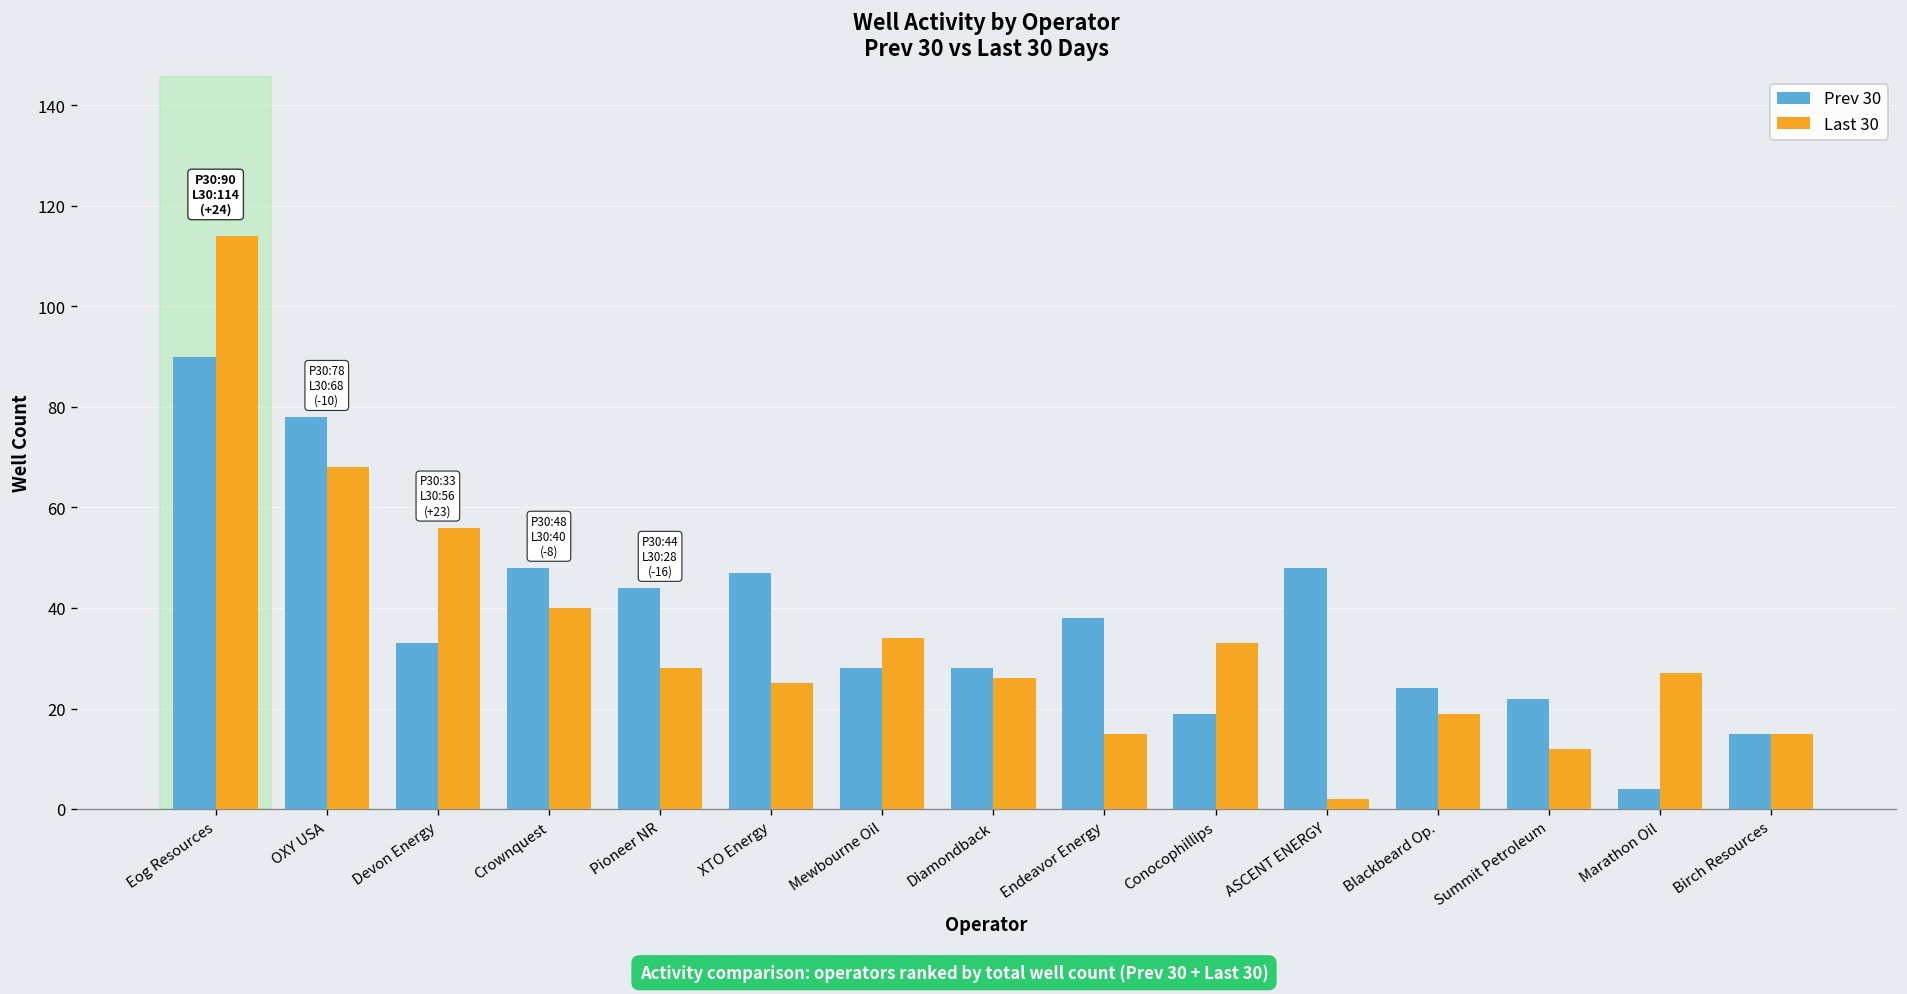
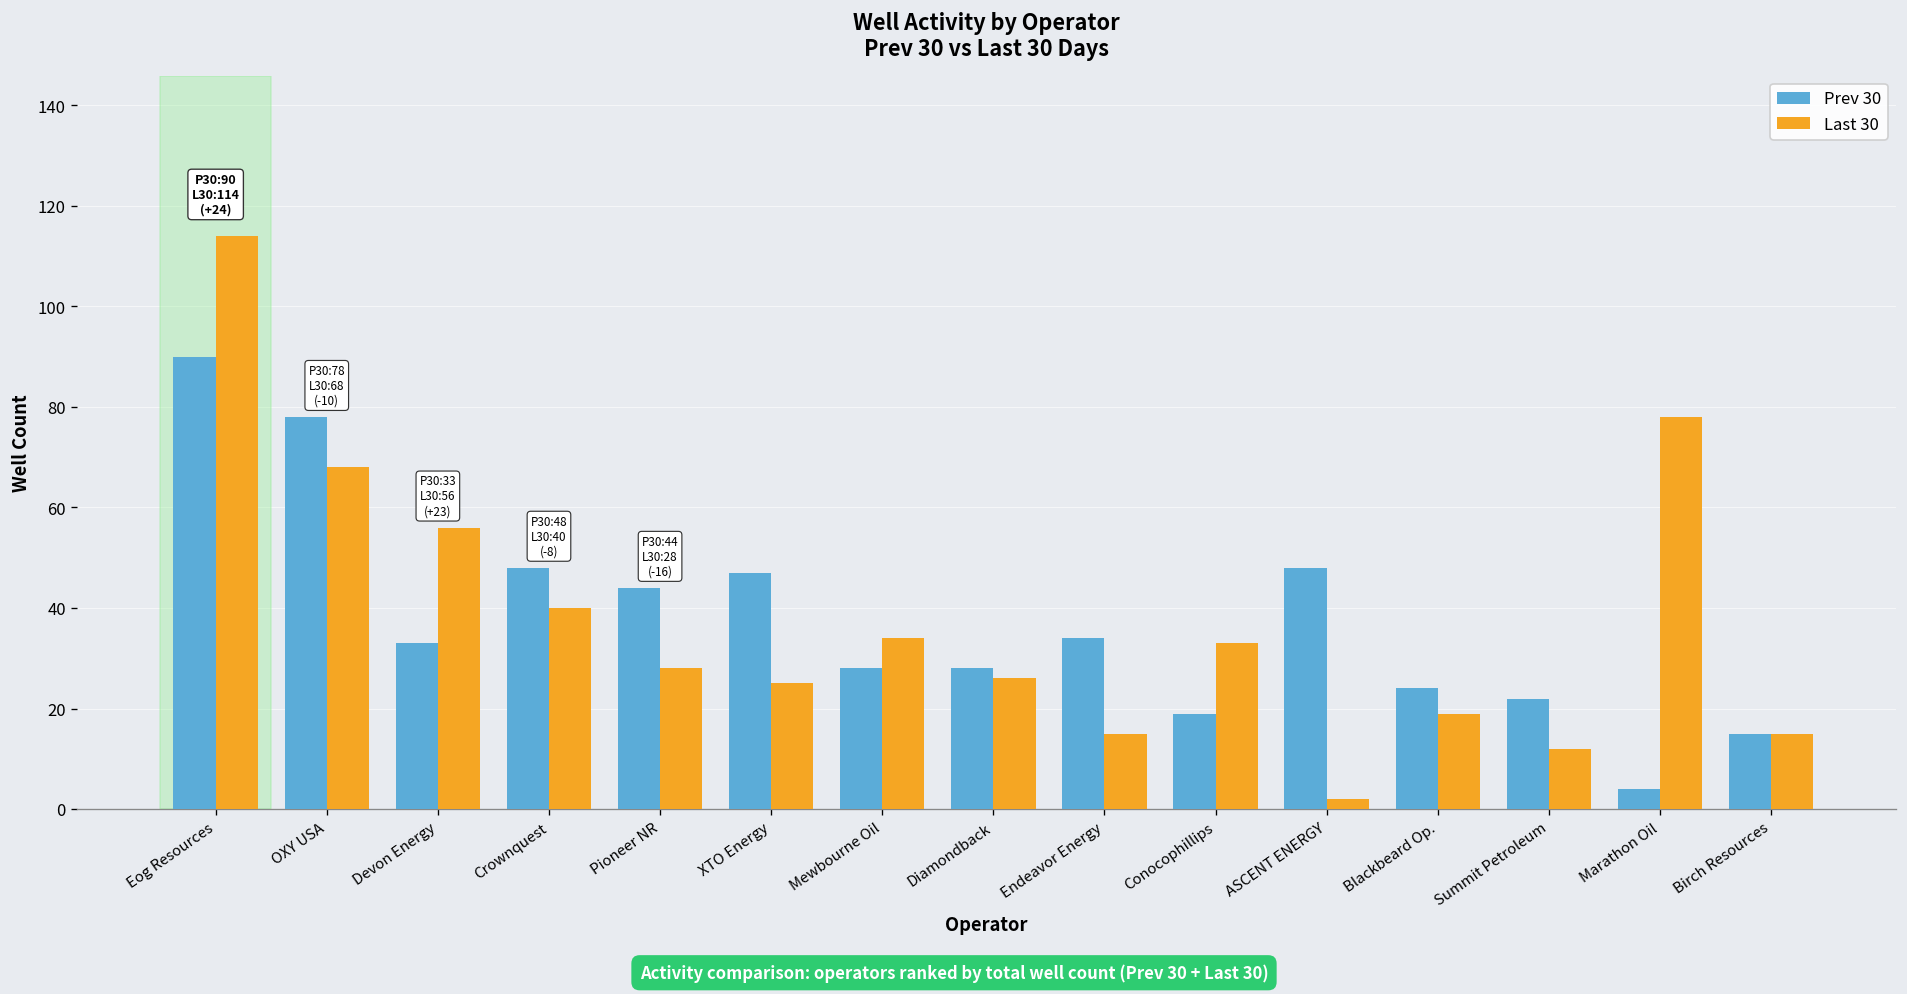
  {
    "Prev 30": {
      "Eog Resources": 90,
      "Devon Energy": 33,
      "XTO Energy": 47,
      "Mewbourne Oil": 28,
      "Diamondback": 28,
-     "Endeavor Energy": 38,
+     "Endeavor Energy": 34,
      "Conocophillips": 19,
      "ASCENT ENERGY": 48,
      "Blackbeard Op.": 24,
      "Summit Petroleum": 22,
      "Marathon Oil": 4,
      "Birch Resources": 15
    },
    "Last 30": {
      "OXY USA": 68,
      "Crownquest": 40,
      "Pioneer NR": 28,
      "XTO Energy": 25,
      "Mewbourne Oil": 34,
      "Diamondback": 26,
      "Endeavor Energy": 15,
      "Conocophillips": 33,
      "ASCENT ENERGY": 2,
      "Blackbeard Op.": 19,
      "Summit Petroleum": 12,
-     "Marathon Oil": 27,
+     "Marathon Oil": 78,
      "Birch Resources": 15
    }
  }
